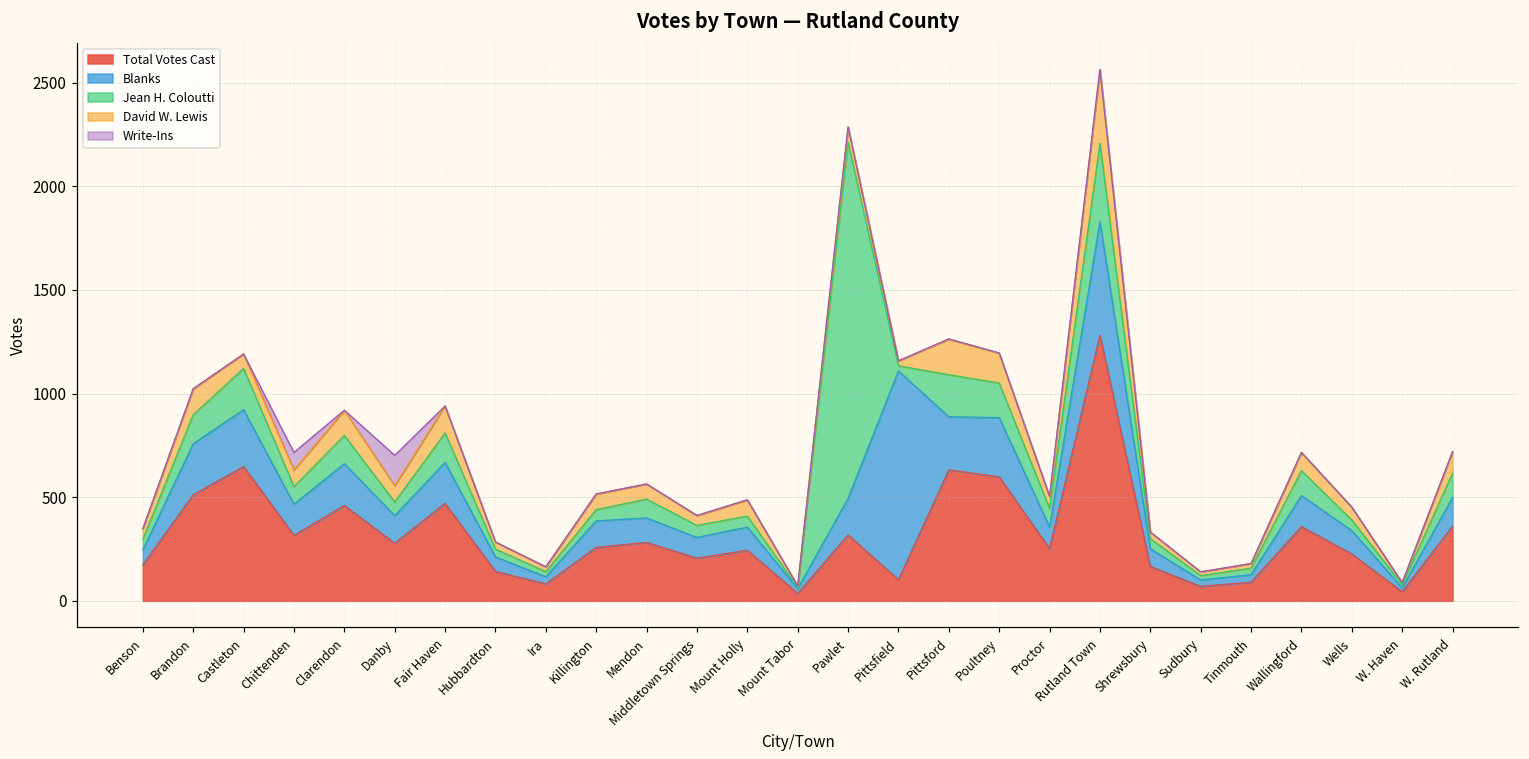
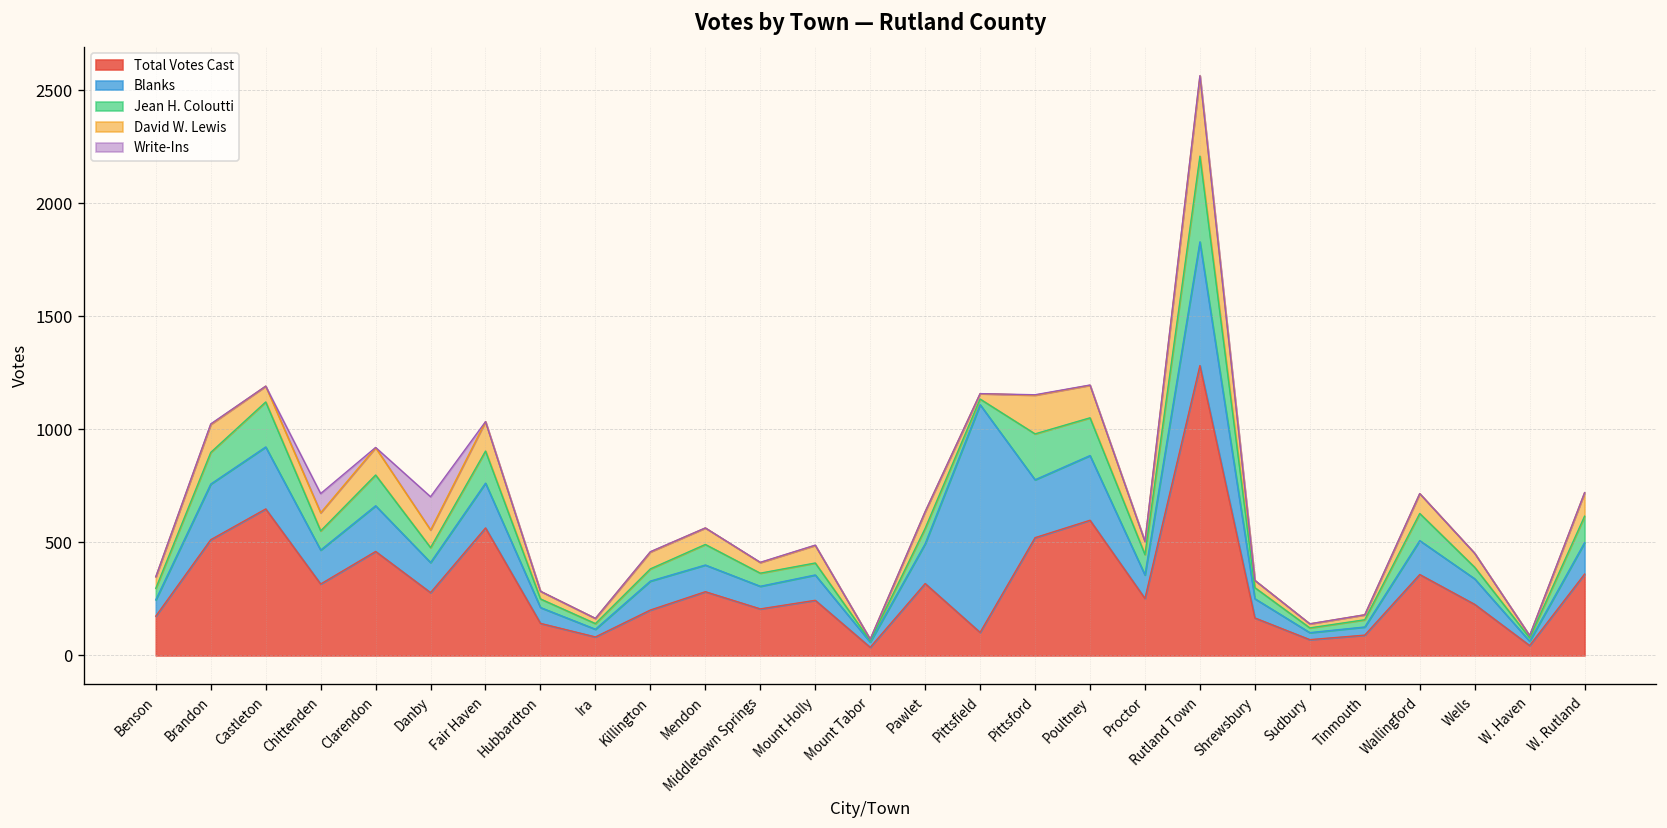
  {
    "Total Votes Cast": {
      "Benson": 170,
      "Brandon": 510,
      "Castleton": 650,
      "Chittenden": 320,
      "Clarendon": 460,
      "Danby": 280,
-     "Fair Haven": 470,
+     "Fair Haven": 560,
      "Hubbardton": 140,
      "Ira": 80,
-     "Killington": 260,
+     "Killington": 200,
      "Mendon": 280,
      "Middletown Springs": 210,
      "Mount Holly": 240,
      "Mount Tabor": 40,
      "Pawlet": 320,
      "Pittsfield": 100,
-     "Pittsford": 630,
+     "Pittsford": 520,
      "Poultney": 600,
      "Proctor": 250,
      "Rutland Town": 1280,
      "Shrewsbury": 170,
      "Sudbury": 70,
      "Tinmouth": 90,
      "Wallingford": 360,
      "Wells": 230,
      "W. Haven": 40,
      "W. Rutland": 360
    },
    "Blanks": {
      "Benson": 70,
      "Brandon": 250,
      "Castleton": 270,
      "Chittenden": 150,
      "Clarendon": 200,
      "Danby": 130,
      "Fair Haven": 200,
      "Hubbardton": 70,
      "Ira": 30,
      "Killington": 130,
      "Mendon": 120,
      "Middletown Springs": 100,
      "Mount Holly": 110,
      "Pawlet": 180,
      "Pittsfield": 1010,
      "Pittsford": 260,
      "Poultney": 290,
      "Proctor": 100,
      "Rutland Town": 550,
      "Shrewsbury": 90,
      "Sudbury": 30,
      "Tinmouth": 40,
      "Wallingford": 150,
      "Wells": 110,
      "W. Haven": 20,
      "W. Rutland": 140
    },
    "Jean H. Coloutti": {
      "Benson": 50,
      "Brandon": 140,
      "Castleton": 200,
      "Chittenden": 90,
      "Clarendon": 140,
      "Danby": 70,
      "Fair Haven": 140,
      "Hubbardton": 40,
      "Ira": 30,
      "Killington": 50,
      "Mendon": 90,
      "Middletown Springs": 60,
      "Mount Holly": 50,
-     "Pawlet": 1720,
+     "Pawlet": 70,
      "Pittsfield": 30,
      "Pittsford": 200,
      "Poultney": 170,
      "Proctor": 90,
      "Rutland Town": 380,
      "Shrewsbury": 50,
      "Sudbury": 20,
      "Tinmouth": 30,
      "Wallingford": 120,
      "Wells": 50,
      "W. Rutland": 120
    },
    "David W. Lewis": {
      "Chittenden": 80,
      "Danby": 80
    },
    "Write-Ins": {
      "Chittenden": 90,
      "Danby": 150
    }
  }
